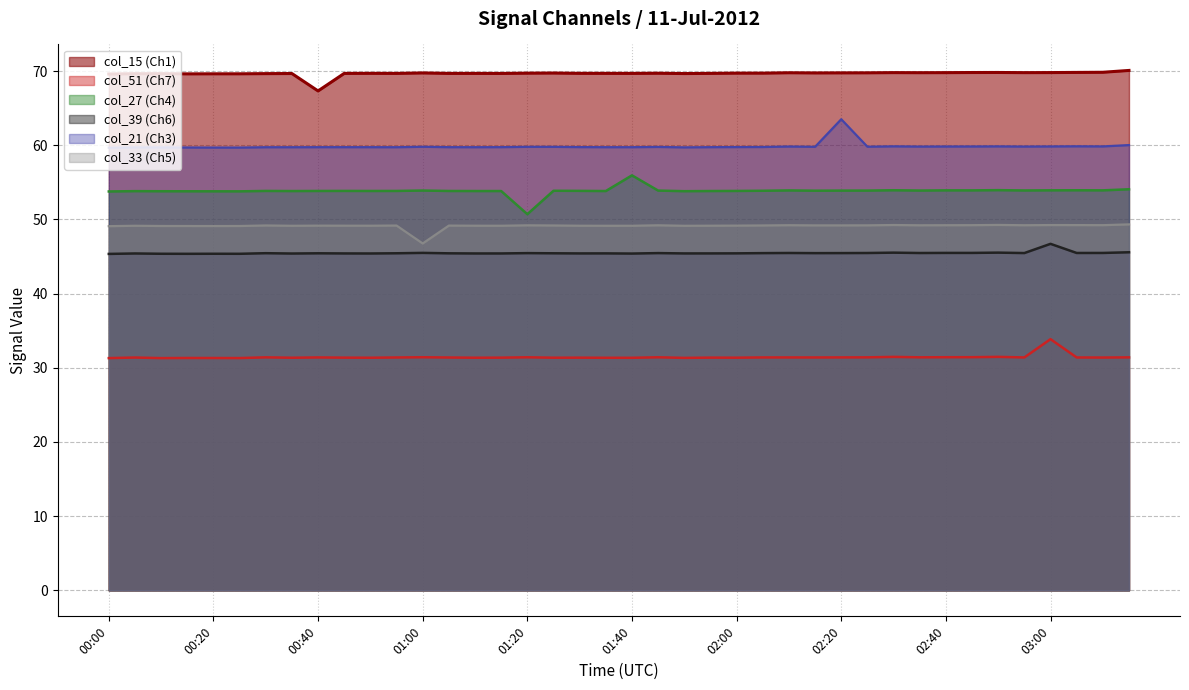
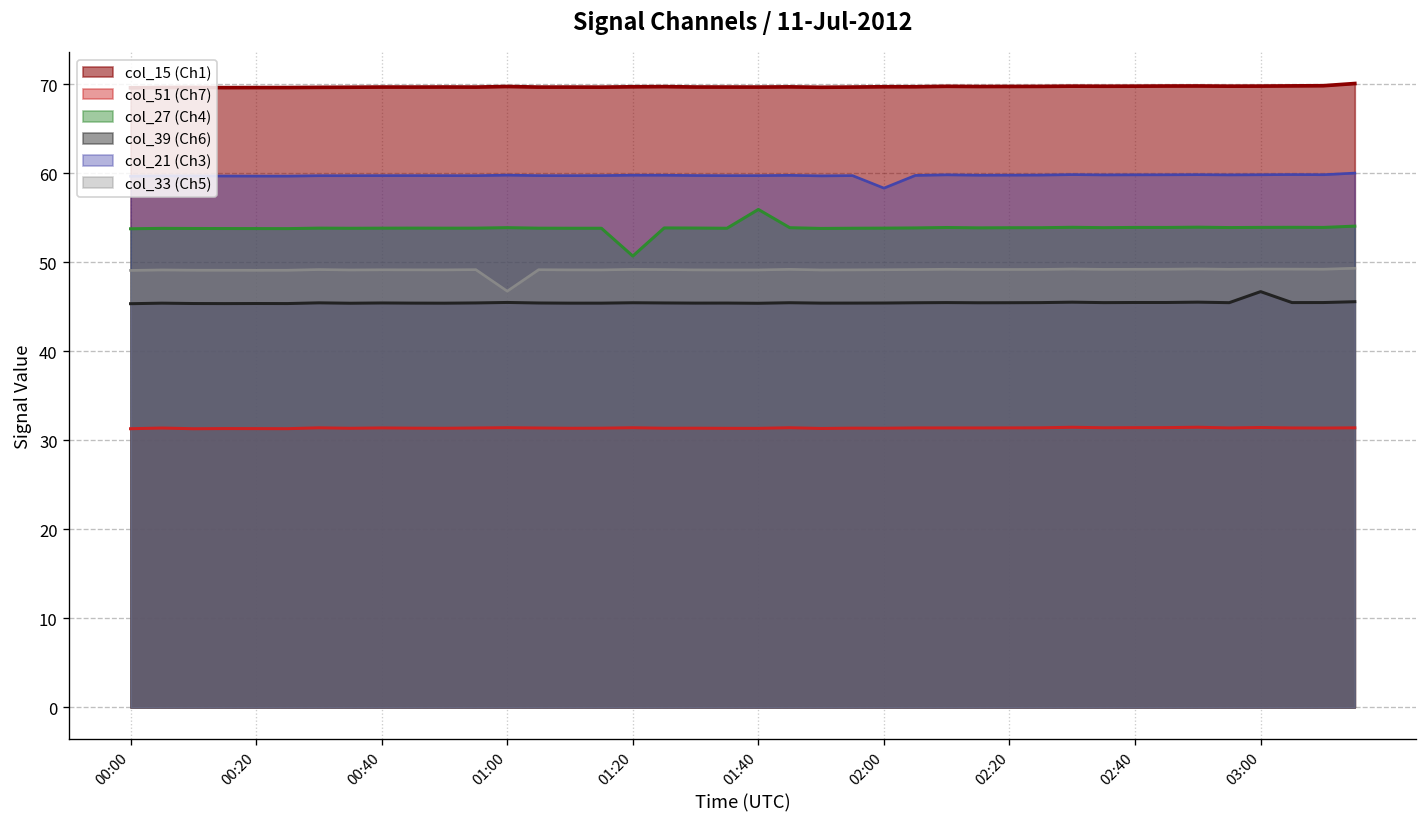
  {
    "col_15 (Ch1)": {
      "00:20": 70,
-     "00:40": 67,
+     "00:40": 70,
      "01:00": 70,
      "01:20": 70,
      "01:40": 70,
      "02:00": 70,
      "02:20": 70,
      "02:40": 70,
      "03:00": 70
    },
    "col_51 (Ch7)": {
      "00:00": 31,
      "00:20": 31,
      "00:40": 31,
      "01:00": 31,
      "01:20": 31,
      "01:40": 31,
      "02:00": 31,
      "02:20": 31,
      "02:40": 31,
-     "03:00": 34
+     "03:00": 31
    },
    "col_27 (Ch4)": {
      "00:00": 54,
      "00:20": 54,
      "00:40": 54,
      "01:00": 54,
      "01:20": 51,
      "01:40": 56,
      "02:00": 54,
      "02:20": 54,
      "02:40": 54,
      "03:00": 54
    },
    "col_39 (Ch6)": {
      "00:00": 45,
      "00:20": 45,
      "00:40": 45,
      "01:00": 45,
      "01:20": 45,
      "01:40": 45,
      "02:00": 45,
      "02:20": 45,
      "02:40": 45,
      "03:00": 47
    },
    "col_21 (Ch3)": {
      "00:20": 60,
      "00:40": 60,
      "01:00": 60,
      "01:20": 60,
      "01:40": 60,
-     "02:00": 60,
-     "02:20": 64,
+     "02:00": 58,
+     "02:20": 60,
      "02:40": 60,
      "03:00": 60
    },
    "col_33 (Ch5)": {
      "00:00": 49,
      "00:20": 49,
      "00:40": 49,
      "01:00": 47,
      "01:20": 49,
      "01:40": 49,
      "02:00": 49,
      "02:20": 49,
      "02:40": 49,
      "03:00": 49
    }
  }
